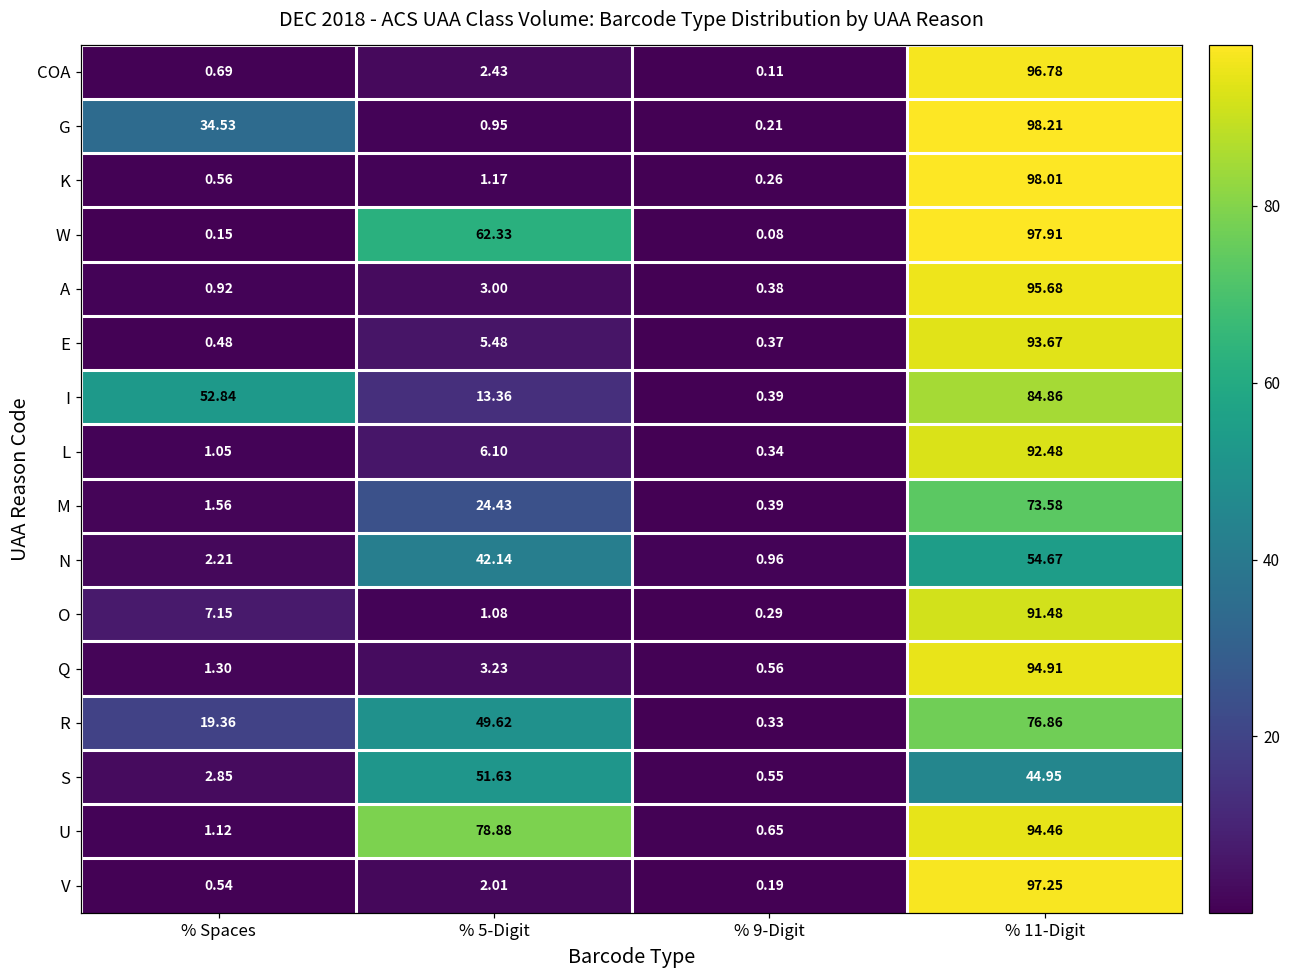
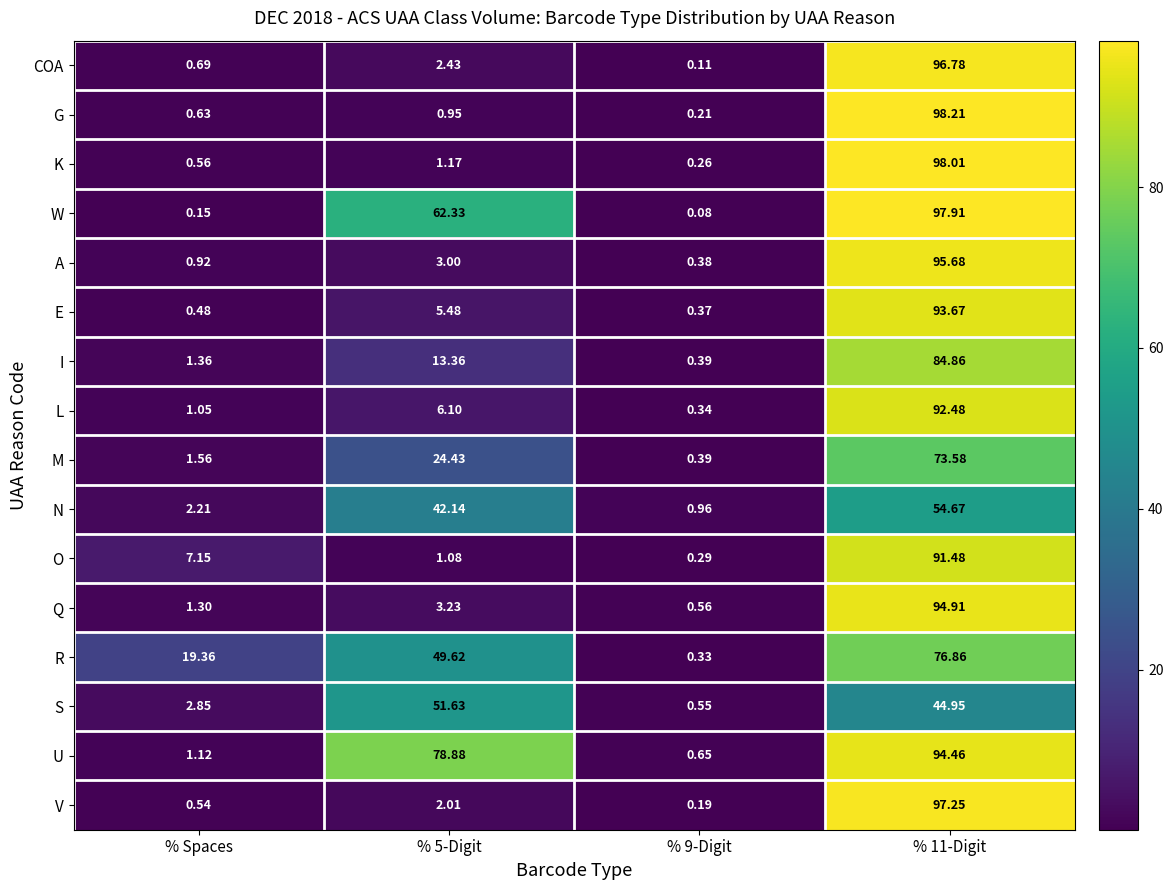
  {
    "COA": {
      "% Spaces": 0.69,
      "% 5-Digit": 2.43,
      "% 9-Digit": 0.11,
      "% 11-Digit": 96.78
    },
    "G": {
-     "% Spaces": 34.53,
+     "% Spaces": 0.63,
      "% 5-Digit": 0.95,
      "% 9-Digit": 0.21,
      "% 11-Digit": 98.21
    },
    "K": {
      "% Spaces": 0.56,
      "% 5-Digit": 1.17,
      "% 9-Digit": 0.26,
      "% 11-Digit": 98.01
    },
    "W": {
      "% Spaces": 0.15,
      "% 5-Digit": 62.33,
      "% 9-Digit": 0.08,
      "% 11-Digit": 97.91
    },
    "A": {
      "% Spaces": 0.92,
      "% 5-Digit": 3.00,
      "% 9-Digit": 0.38,
      "% 11-Digit": 95.68
    },
    "E": {
      "% Spaces": 0.48,
      "% 5-Digit": 5.48,
      "% 9-Digit": 0.37,
      "% 11-Digit": 93.67
    },
    "I": {
-     "% Spaces": 52.84,
+     "% Spaces": 1.36,
      "% 5-Digit": 13.36,
      "% 9-Digit": 0.39,
      "% 11-Digit": 84.86
    },
    "L": {
      "% Spaces": 1.05,
      "% 5-Digit": 6.10,
      "% 9-Digit": 0.34,
      "% 11-Digit": 92.48
    },
    "M": {
      "% Spaces": 1.56,
      "% 5-Digit": 24.43,
      "% 9-Digit": 0.39,
      "% 11-Digit": 73.58
    },
    "N": {
      "% Spaces": 2.21,
      "% 5-Digit": 42.14,
      "% 9-Digit": 0.96,
      "% 11-Digit": 54.67
    },
    "O": {
      "% Spaces": 7.15,
      "% 5-Digit": 1.08,
      "% 9-Digit": 0.29,
      "% 11-Digit": 91.48
    },
    "Q": {
      "% Spaces": 1.30,
      "% 5-Digit": 3.23,
      "% 9-Digit": 0.56,
      "% 11-Digit": 94.91
    },
    "R": {
      "% Spaces": 19.36,
      "% 5-Digit": 49.62,
      "% 9-Digit": 0.33,
      "% 11-Digit": 76.86
    },
    "S": {
      "% Spaces": 2.85,
      "% 5-Digit": 51.63,
      "% 9-Digit": 0.55,
      "% 11-Digit": 44.95
    },
    "U": {
      "% Spaces": 1.12,
      "% 5-Digit": 78.88,
      "% 9-Digit": 0.65,
      "% 11-Digit": 94.46
    },
    "V": {
      "% Spaces": 0.54,
      "% 5-Digit": 2.01,
      "% 9-Digit": 0.19,
      "% 11-Digit": 97.25
    }
  }
